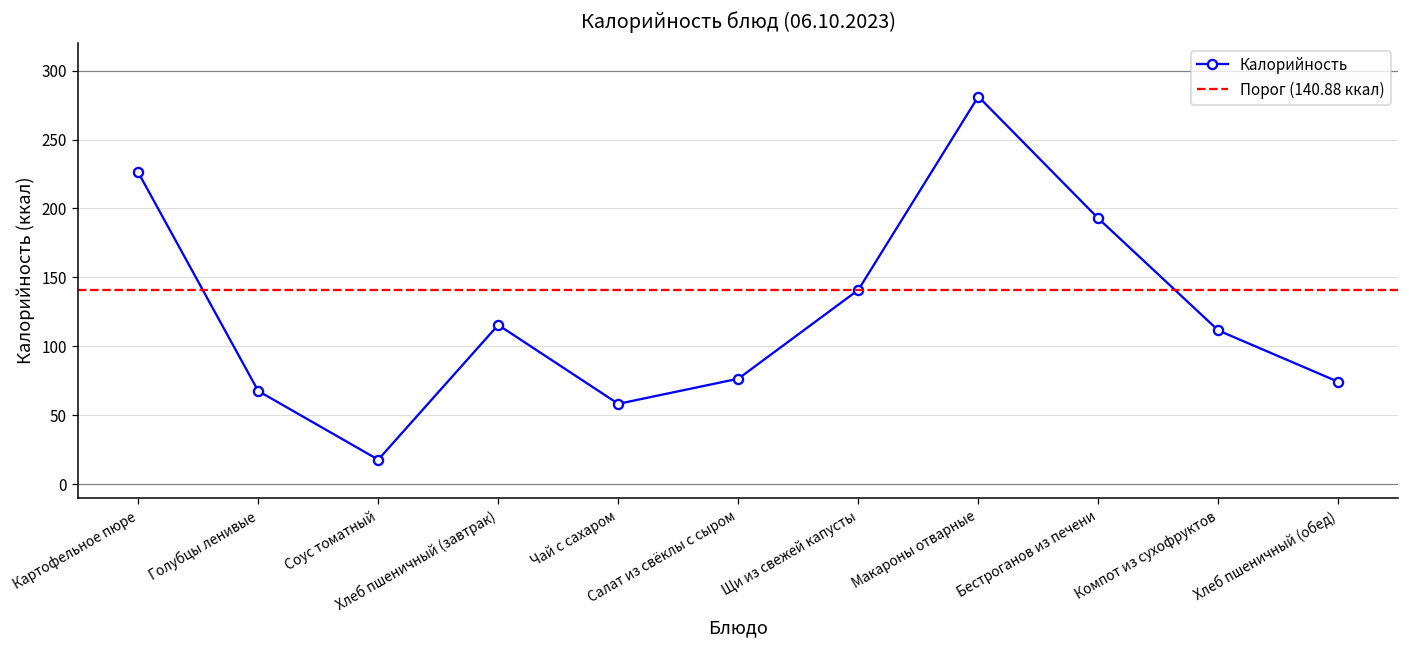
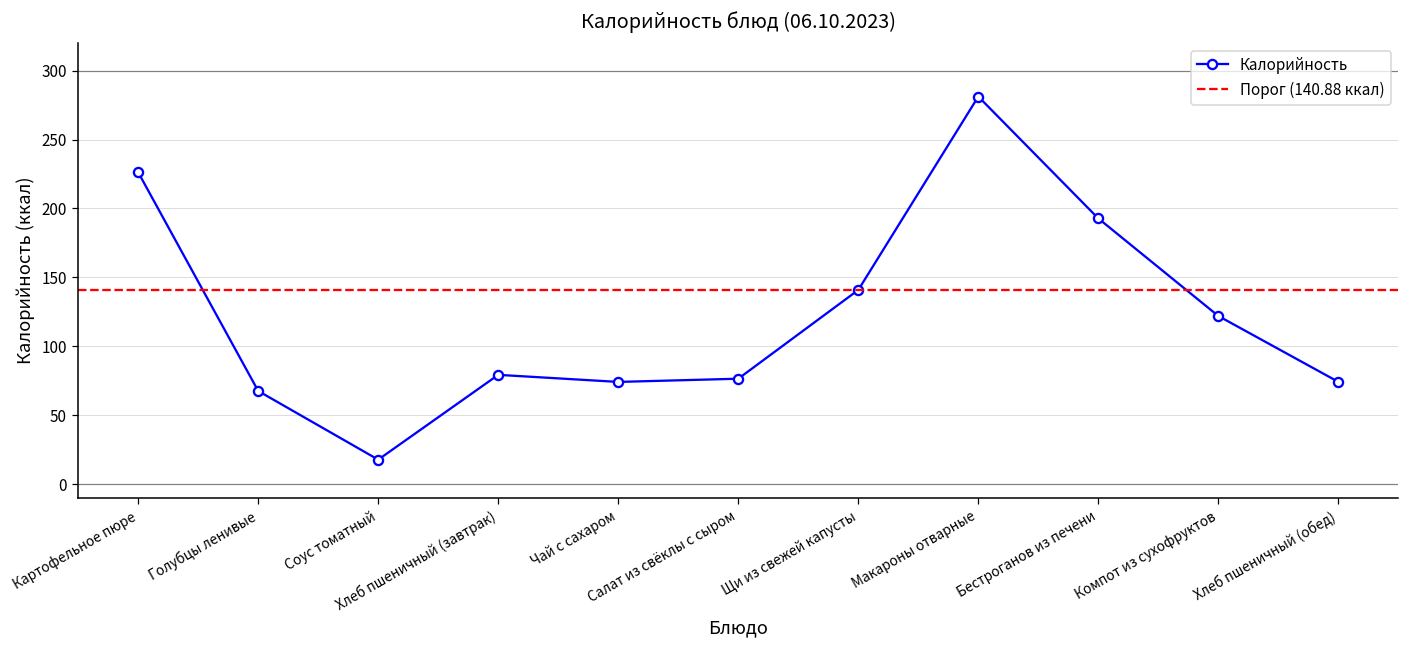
  {
    "Картофельное пюре": 226,
    "Голубцы ленивые": 68,
    "Соус томатный": 18,
-   "Хлеб пшеничный (завтрак)": 116,
-   "Чай с сахаром": 58,
+   "Хлеб пшеничный (завтрак)": 79,
+   "Чай с сахаром": 74,
    "Салат из свёклы с сыром": 76,
    "Щи из свежей капусты": 141,
    "Макароны отварные": 281,
    "Бестроганов из печени": 193,
-   "Компот из сухофруктов": 112,
+   "Компот из сухофруктов": 122,
    "Хлеб пшеничный (обед)": 74
  }
